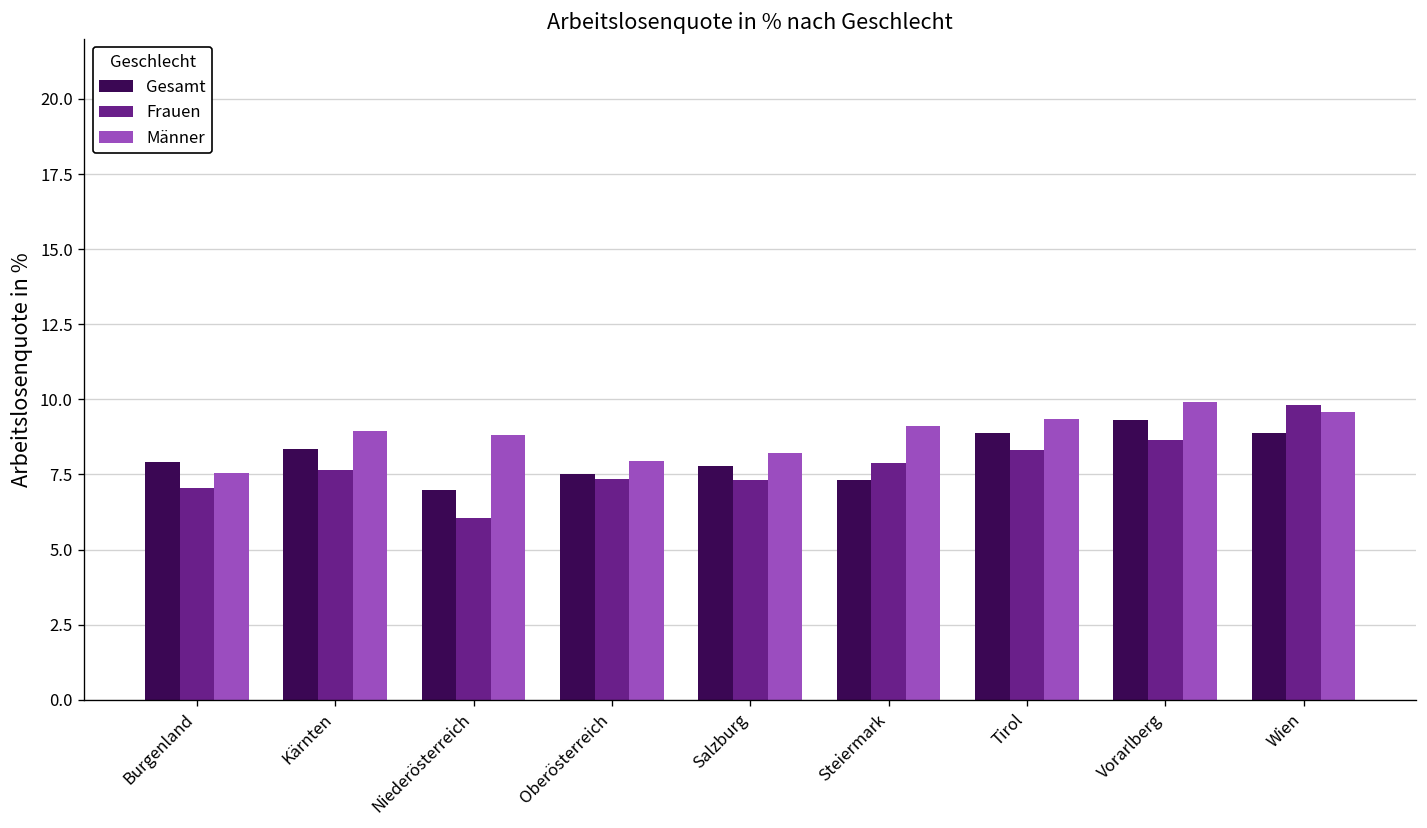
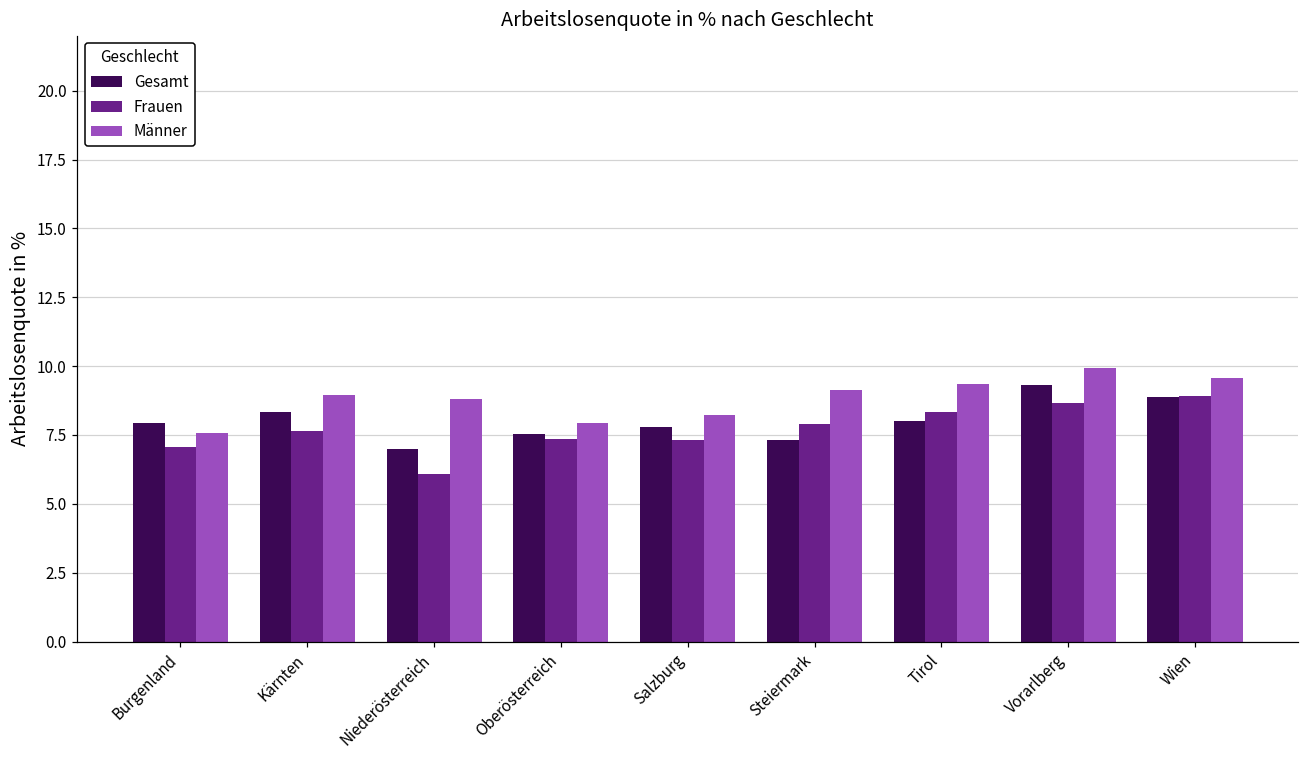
  {
    "Gesamt": {
      "Burgenland": 7.9,
      "Kärnten": 8.3,
      "Niederösterreich": 7.0,
      "Oberösterreich": 7.5,
      "Salzburg": 7.8,
      "Steiermark": 7.3,
-     "Tirol": 8.9,
+     "Tirol": 8.0,
      "Vorarlberg": 9.3,
      "Wien": 8.9
    },
    "Frauen": {
      "Burgenland": 7.0,
      "Kärnten": 7.7,
      "Niederösterreich": 6.1,
      "Oberösterreich": 7.4,
      "Salzburg": 7.3,
      "Steiermark": 7.9,
      "Tirol": 8.3,
      "Vorarlberg": 8.7,
-     "Wien": 9.8
+     "Wien": 8.9
    },
    "Männer": {
      "Burgenland": 7.6,
      "Kärnten": 8.9,
      "Niederösterreich": 8.8,
      "Oberösterreich": 7.9,
      "Salzburg": 8.2,
      "Steiermark": 9.1,
      "Tirol": 9.4,
      "Vorarlberg": 9.9,
      "Wien": 9.6
    }
  }
